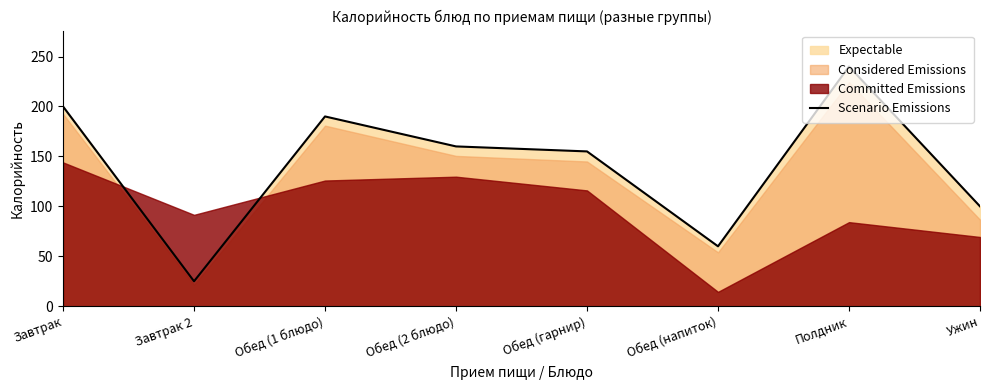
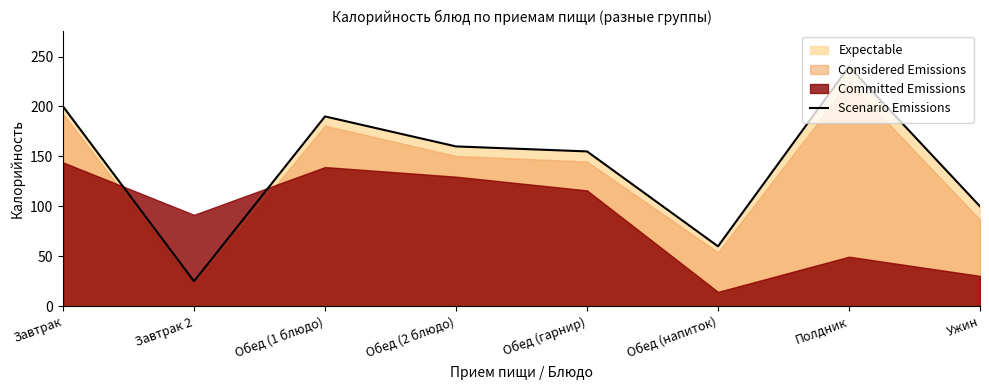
  {
    "Committed Emissions": {
      "Завтрак": 140,
      "Завтрак 2": 90,
-     "Обед (1 блюдо)": 130,
+     "Обед (1 блюдо)": 140,
      "Обед (2 блюдо)": 130,
      "Обед (гарнир)": 120,
      "Обед (напиток)": 10,
-     "Полдник": 80,
-     "Ужин": 70
+     "Полдник": 50,
+     "Ужин": 30
    }
  }
